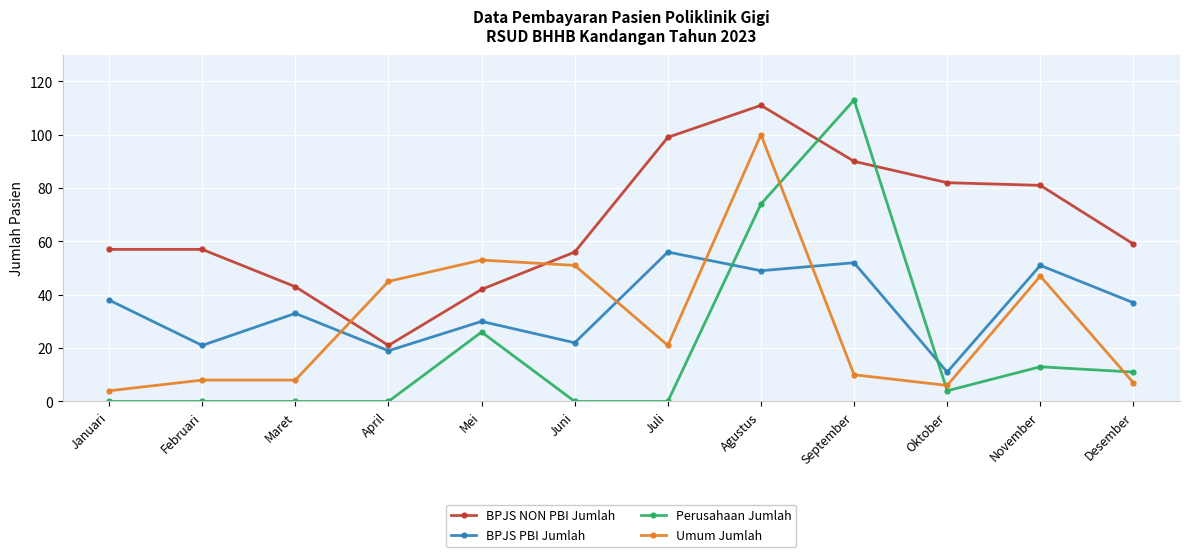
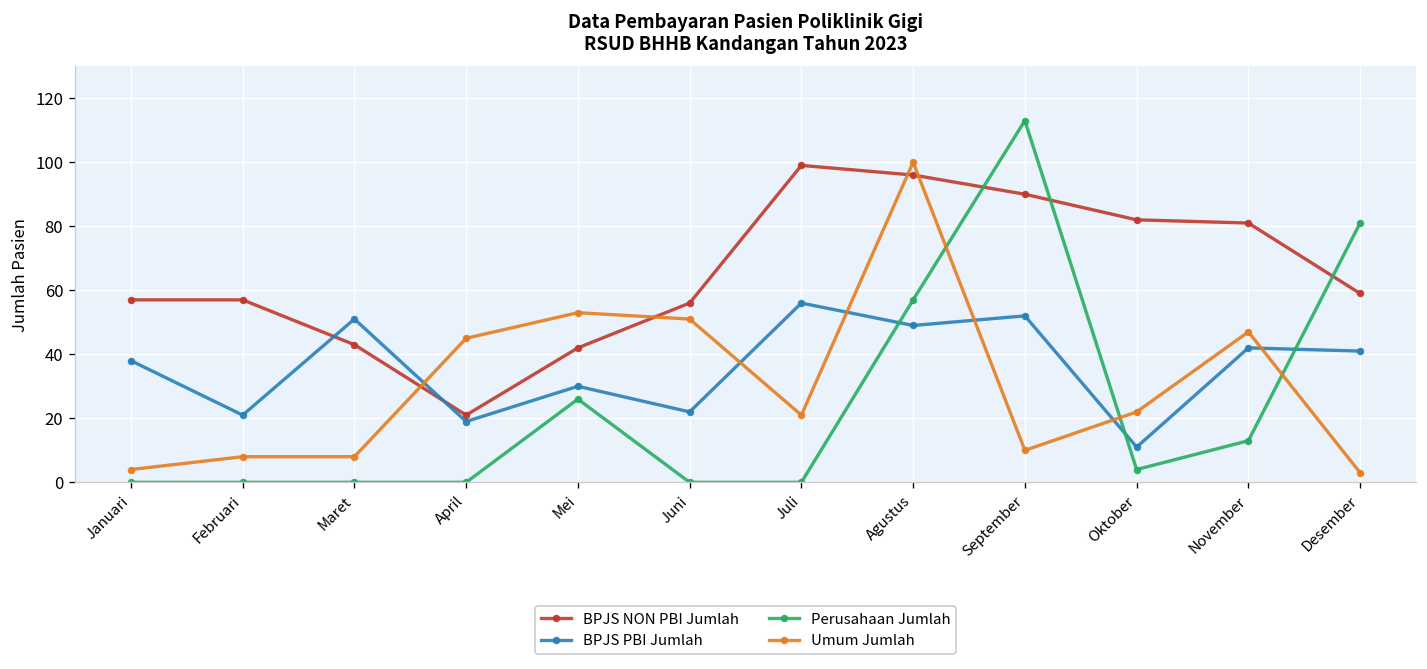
  {
    "BPJS NON PBI Jumlah": {
      "Januari": 57,
      "Februari": 57,
      "Maret": 43,
      "April": 21,
      "Mei": 42,
      "Juni": 56,
      "Juli": 99,
-     "Agustus": 111,
+     "Agustus": 96,
      "September": 90,
      "Oktober": 82,
      "November": 81,
      "Desember": 59
    },
    "BPJS PBI Jumlah": {
      "Januari": 38,
      "Februari": 21,
-     "Maret": 33,
+     "Maret": 51,
      "April": 19,
      "Mei": 30,
      "Juni": 22,
      "Juli": 56,
      "Agustus": 49,
      "September": 52,
      "Oktober": 11,
-     "November": 51,
-     "Desember": 37
+     "November": 42,
+     "Desember": 41
    },
    "Perusahaan Jumlah": {
      "Januari": 0,
      "Februari": 0,
      "Maret": 0,
      "April": 0,
      "Mei": 26,
      "Juni": 0,
      "Juli": 0,
-     "Agustus": 74,
+     "Agustus": 57,
      "September": 113,
      "Oktober": 4,
      "November": 13,
-     "Desember": 11
+     "Desember": 81
    },
    "Umum Jumlah": {
      "Januari": 4,
      "Februari": 8,
      "Maret": 8,
      "April": 45,
      "Mei": 53,
      "Juni": 51,
      "Juli": 21,
      "Agustus": 100,
      "September": 10,
-     "Oktober": 6,
+     "Oktober": 22,
      "November": 47,
-     "Desember": 7
+     "Desember": 3
    }
  }
